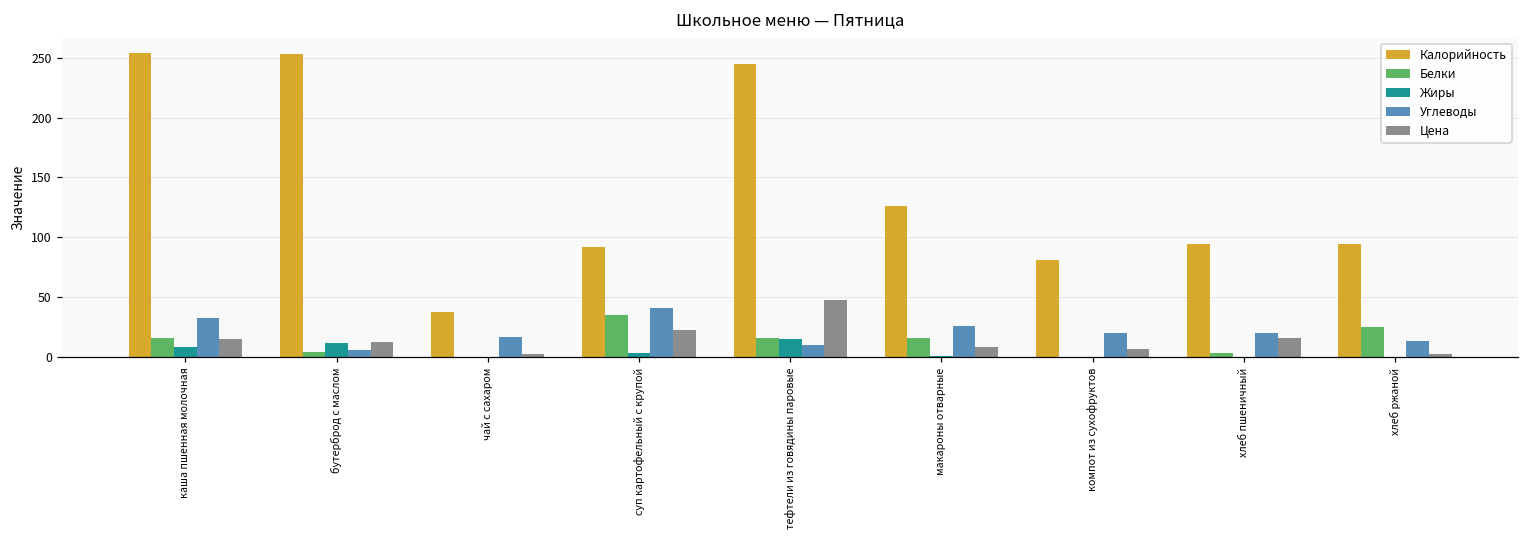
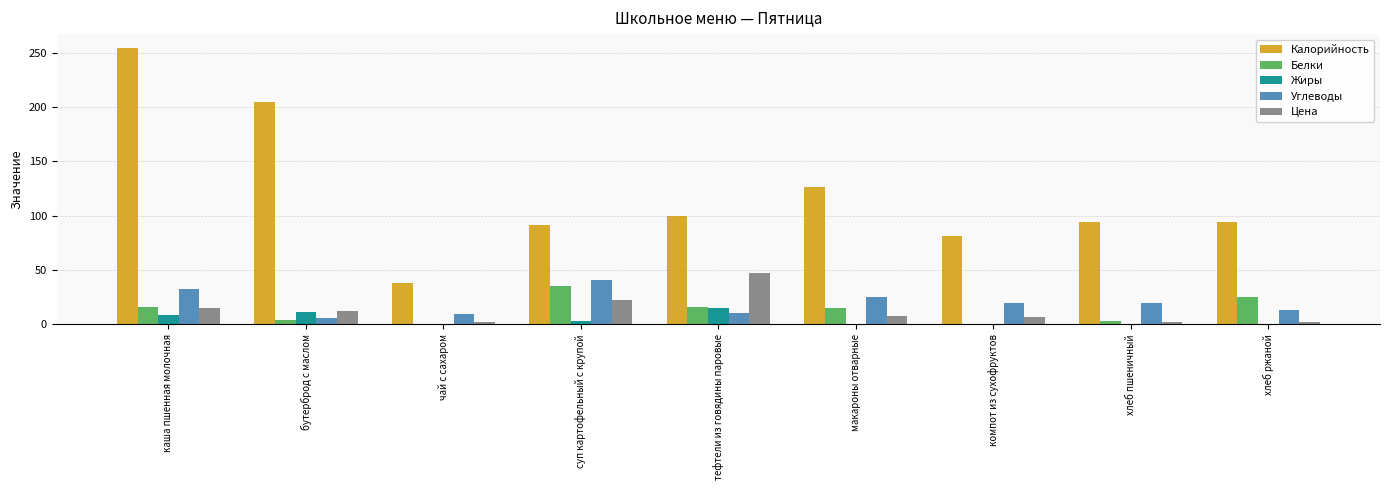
  {
    "Калорийность": {
      "каша пшенная молочная": 254,
-     "бутерброд с маслом": 253,
+     "бутерброд с маслом": 205,
      "чай с сахаром": 38,
      "суп картофельный с крупой": 92,
-     "тефтели из говядины паровые": 245,
+     "тефтели из говядины паровые": 100,
      "макароны отварные": 126,
      "компот из сухофруктов": 81,
      "хлеб пшеничный": 94,
      "хлеб ржаной": 94
    },
    "Белки": {
      "каша пшенная молочная": 16,
      "бутерброд с маслом": 4,
      "суп картофельный с крупой": 35,
      "тефтели из говядины паровые": 16,
      "макароны отварные": 15,
      "компот из сухофруктов": 0,
      "хлеб пшеничный": 3,
      "хлеб ржаной": 25
    },
    "Жиры": {
      "каша пшенная молочная": 9,
      "бутерброд с маслом": 11,
      "чай с сахаром": 0,
      "суп картофельный с крупой": 3,
      "тефтели из говядины паровые": 15,
      "компот из сухофруктов": 0,
      "хлеб пшеничный": 0,
      "хлеб ржаной": 0
    },
    "Углеводы": {
      "каша пшенная молочная": 32,
      "бутерброд с маслом": 6,
-     "чай с сахаром": 17,
+     "чай с сахаром": 9,
      "суп картофельный с крупой": 41,
      "тефтели из говядины паровые": 10,
      "макароны отварные": 25,
      "компот из сухофруктов": 20,
      "хлеб пшеничный": 20,
      "хлеб ржаной": 13
    },
    "Цена": {
      "каша пшенная молочная": 15,
      "бутерброд с маслом": 12,
      "суп картофельный с крупой": 22,
      "тефтели из говядины паровые": 47,
      "макароны отварные": 8,
      "компот из сухофруктов": 7,
-     "хлеб пшеничный": 16
+     "хлеб пшеничный": 2
    }
  }
